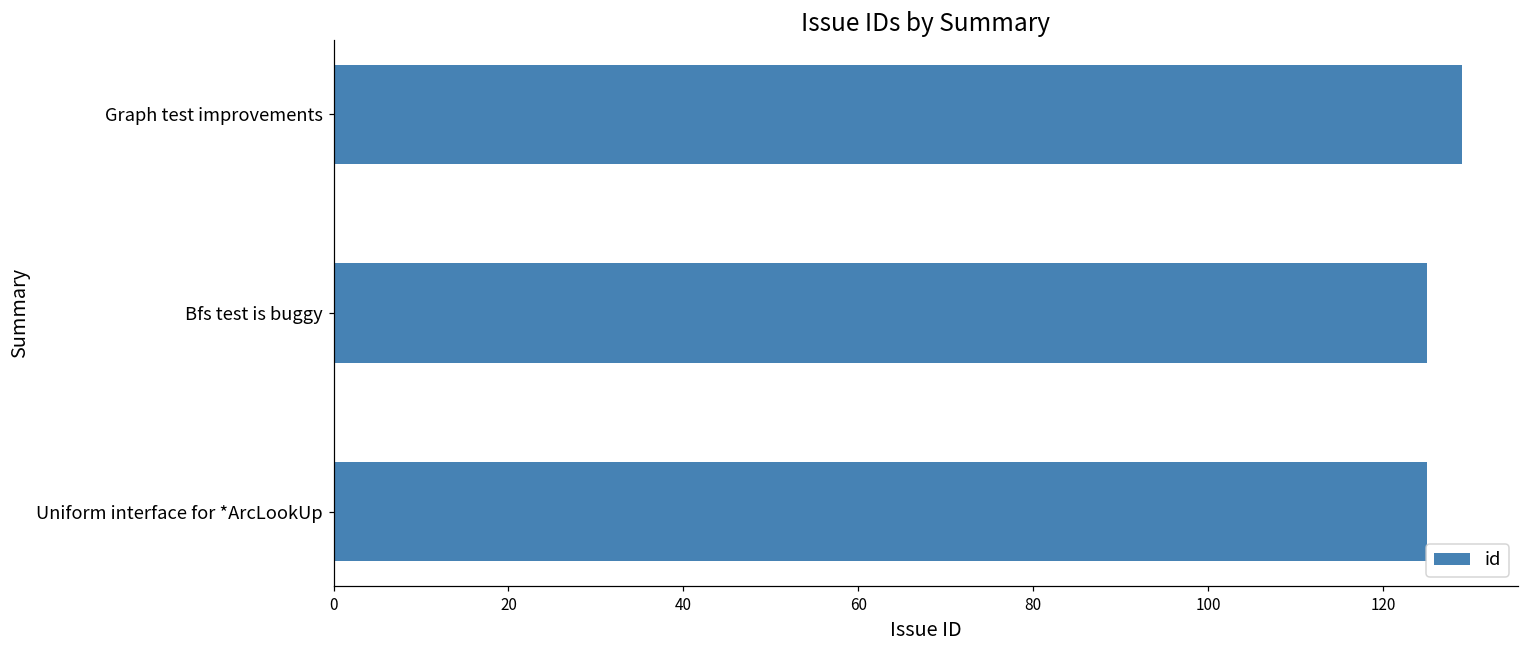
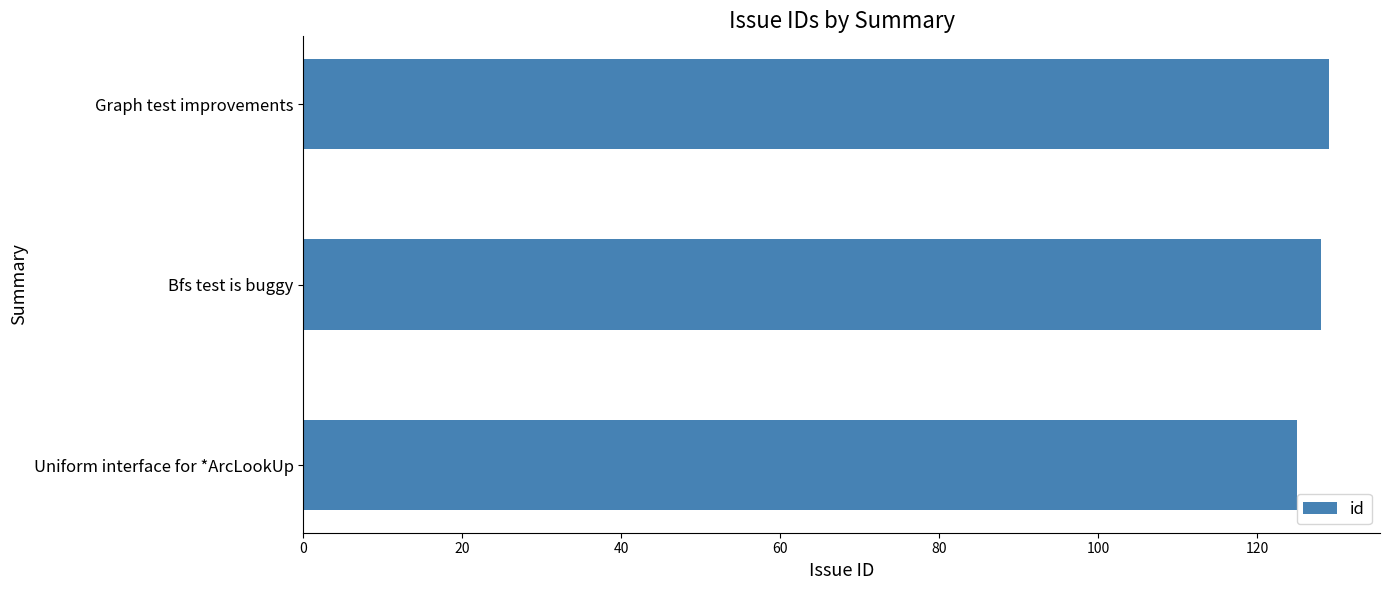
  {
    "Graph test improvements": 129,
-   "Bfs test is buggy": 125,
+   "Bfs test is buggy": 128,
    "Uniform interface for *ArcLookUp": 125
  }
